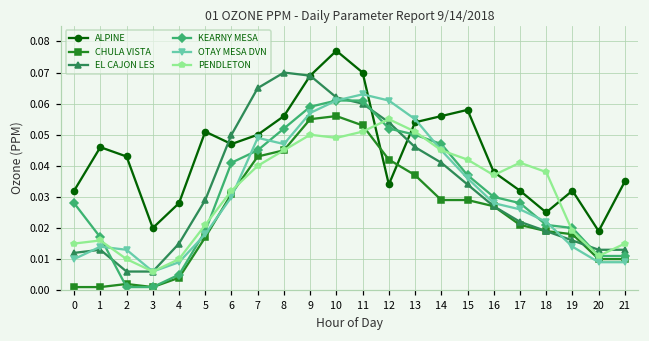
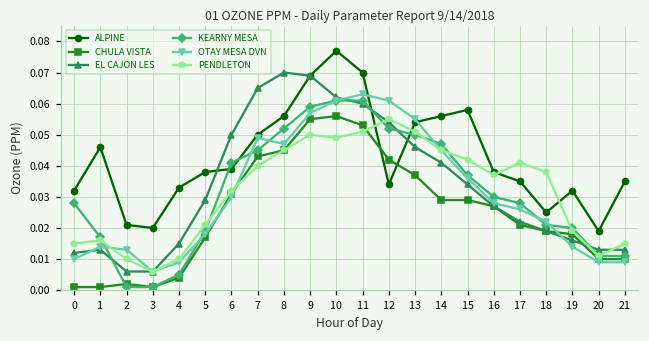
  {
    "ALPINE": {
      "0": 0.032,
      "1": 0.046,
-     "2": 0.043,
+     "2": 0.021,
      "3": 0.020,
-     "4": 0.028,
-     "5": 0.051,
-     "6": 0.047,
+     "4": 0.033,
+     "5": 0.038,
+     "6": 0.039,
      "7": 0.050,
      "8": 0.056,
      "10": 0.077,
      "11": 0.070,
      "12": 0.034,
      "13": 0.054,
      "14": 0.056,
      "15": 0.058,
      "16": 0.038,
-     "17": 0.032,
+     "17": 0.035,
      "18": 0.025,
      "19": 0.032,
      "20": 0.019,
      "21": 0.035
    }
  }
